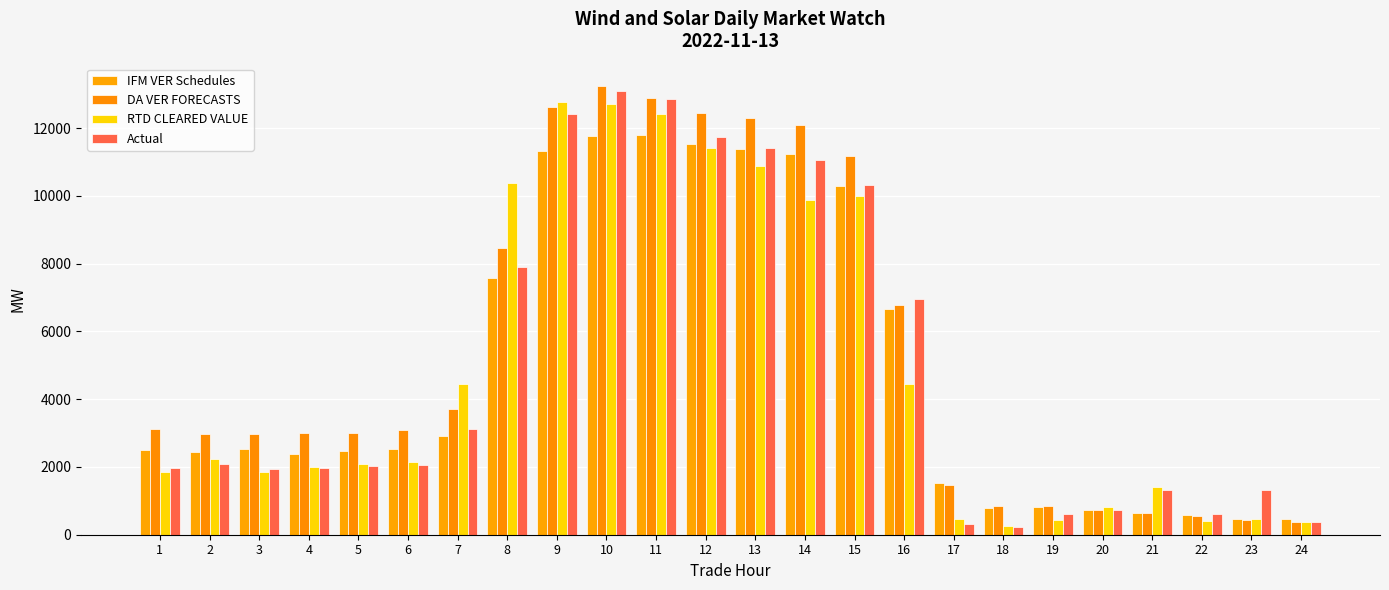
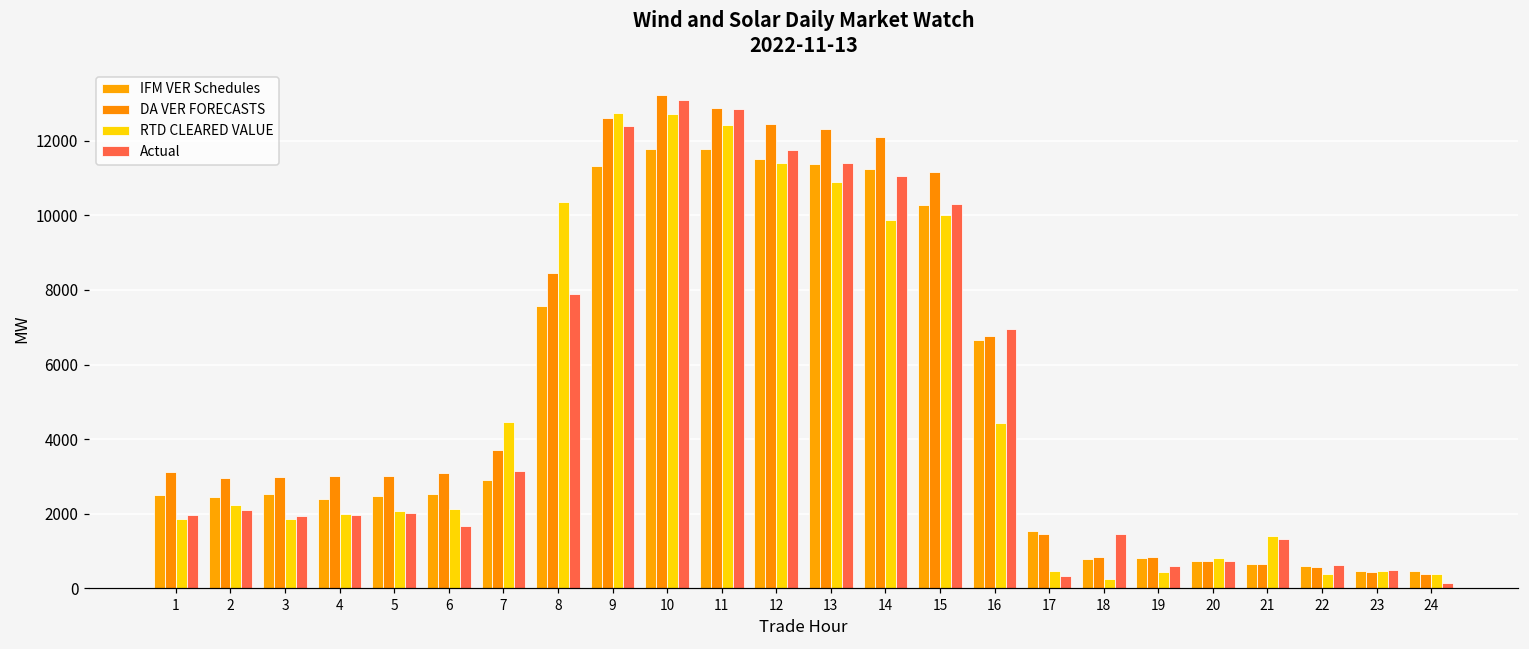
  {
    "Actual": {
      "1": 2000,
      "2": 2100,
      "3": 1900,
      "4": 2000,
      "5": 2000,
-     "6": 2100,
+     "6": 1700,
      "7": 3100,
      "8": 7900,
      "9": 12400,
      "10": 13100,
      "11": 12800,
      "12": 11700,
      "13": 11400,
      "14": 11100,
      "15": 10300,
      "16": 7000,
      "17": 300,
-     "18": 200,
+     "18": 1500,
      "19": 600,
      "20": 700,
      "21": 1300,
      "22": 600,
-     "23": 1300,
-     "24": 400
+     "23": 500,
+     "24": 100
    }
  }
